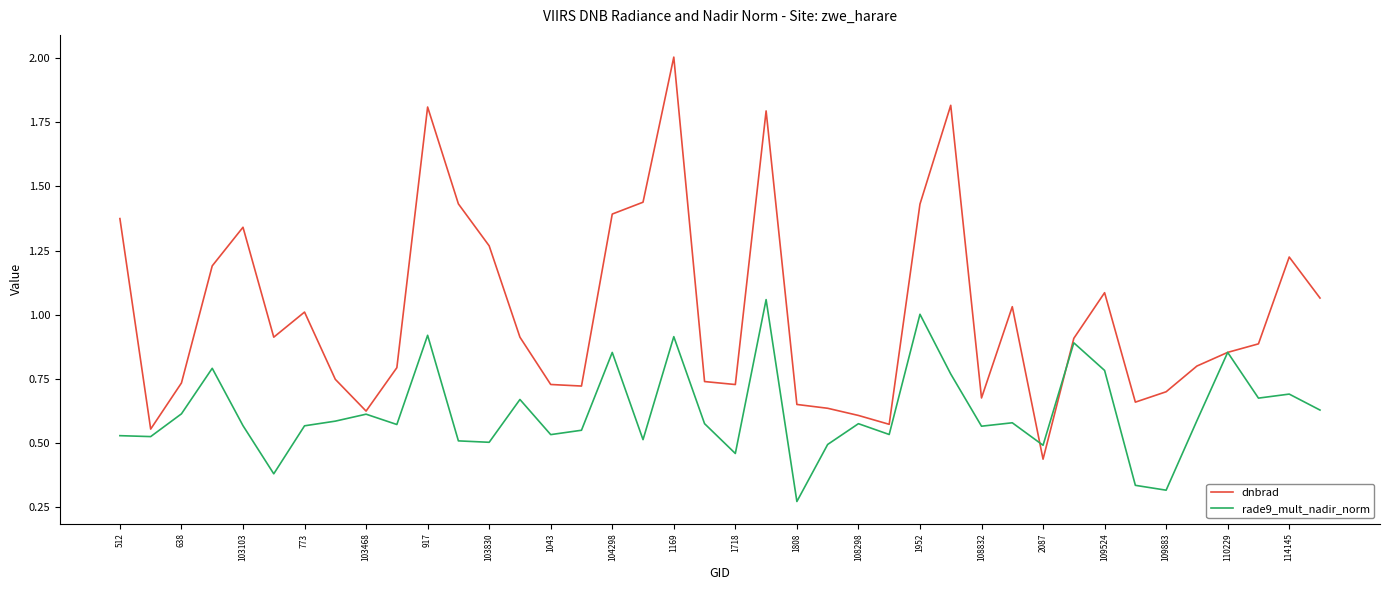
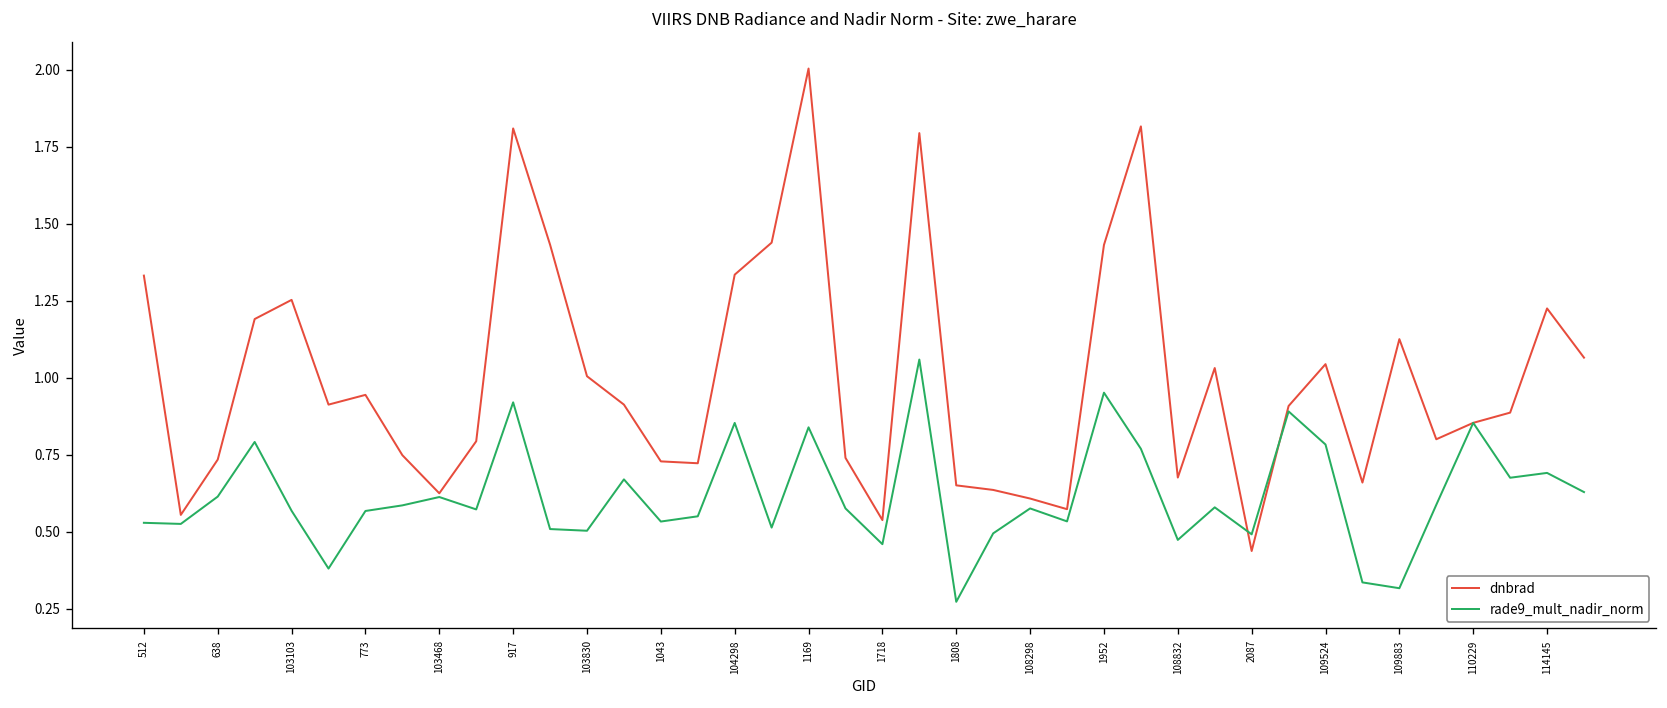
  {
    "dnbrad": {
-     "512": 1.37,
+     "512": 1.33,
      "638": 0.73,
-     "103103": 1.34,
-     "773": 1.01,
+     "103103": 1.25,
+     "773": 0.94,
      "103468": 0.62,
      "917": 1.81,
-     "103830": 1.27,
+     "103830": 1.00,
      "1043": 0.73,
-     "104298": 1.39,
+     "104298": 1.33,
      "1169": 2.00,
-     "1718": 0.73,
+     "1718": 0.54,
      "1808": 0.65,
      "108298": 0.61,
      "1952": 1.43,
      "108832": 0.68,
      "2087": 0.44,
-     "109524": 1.09,
-     "109883": 0.70,
+     "109524": 1.04,
+     "109883": 1.13,
      "114145": 1.22
    },
    "rade9_mult_nadir_norm": {
      "512": 0.53,
      "638": 0.61,
      "103103": 0.57,
      "773": 0.57,
      "103468": 0.61,
      "917": 0.92,
      "103830": 0.50,
      "1043": 0.53,
      "104298": 0.85,
-     "1169": 0.91,
+     "1169": 0.84,
      "1718": 0.46,
      "1808": 0.27,
      "108298": 0.58,
-     "1952": 1.00,
-     "108832": 0.57,
+     "1952": 0.95,
+     "108832": 0.47,
      "2087": 0.49,
      "109524": 0.78,
      "109883": 0.32,
      "114145": 0.69
    }
  }
